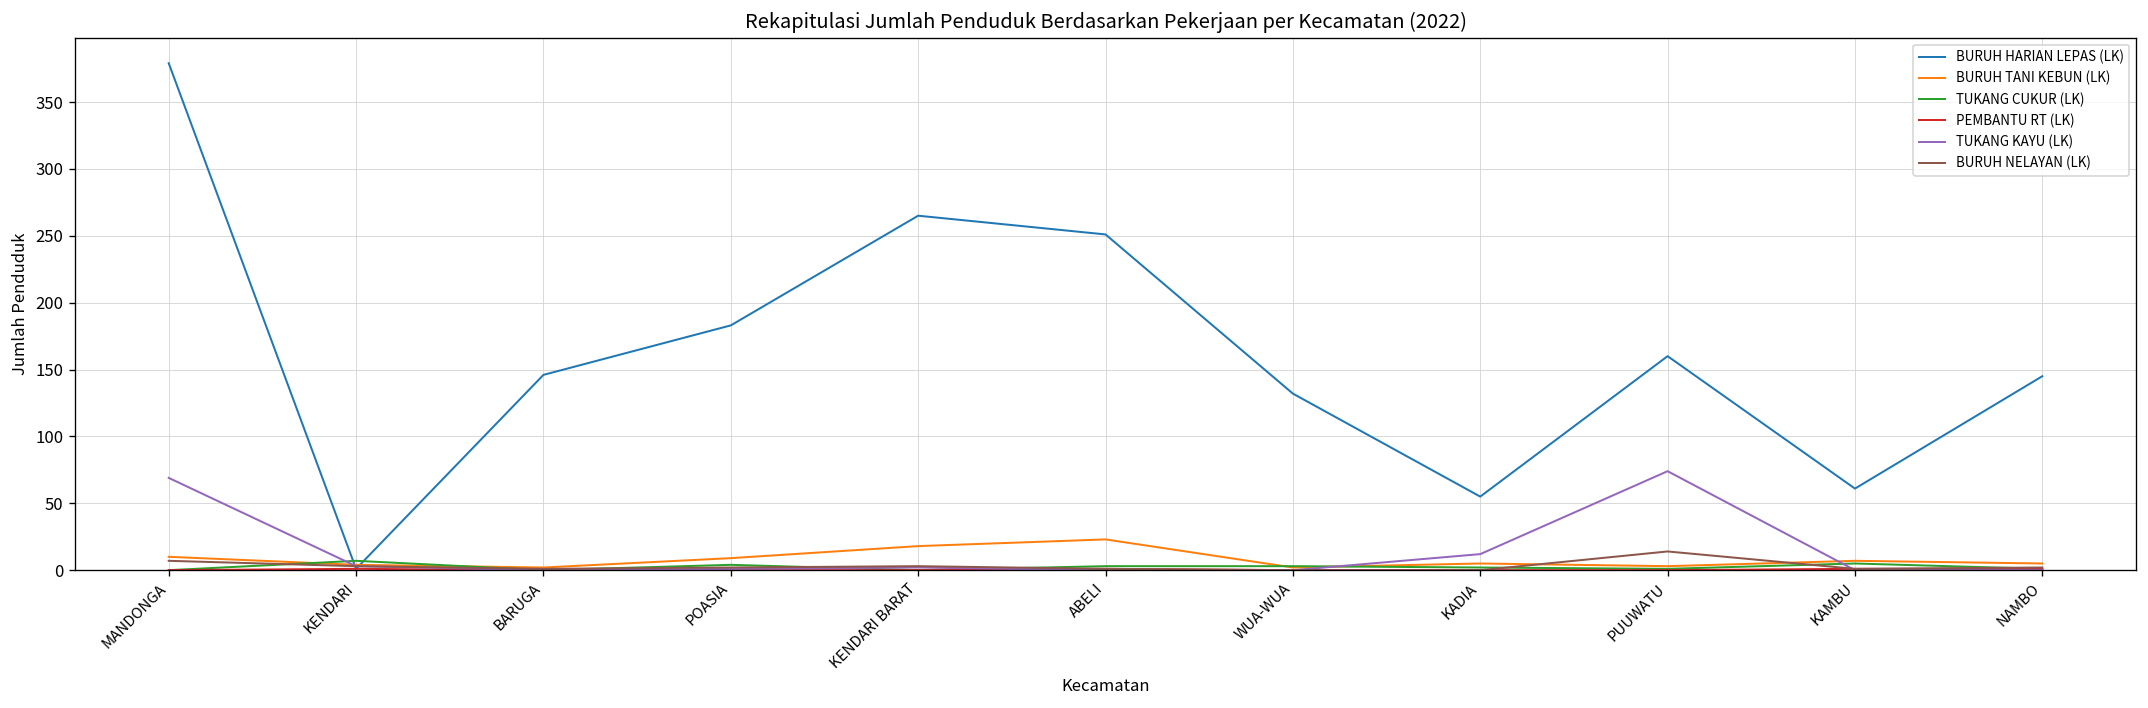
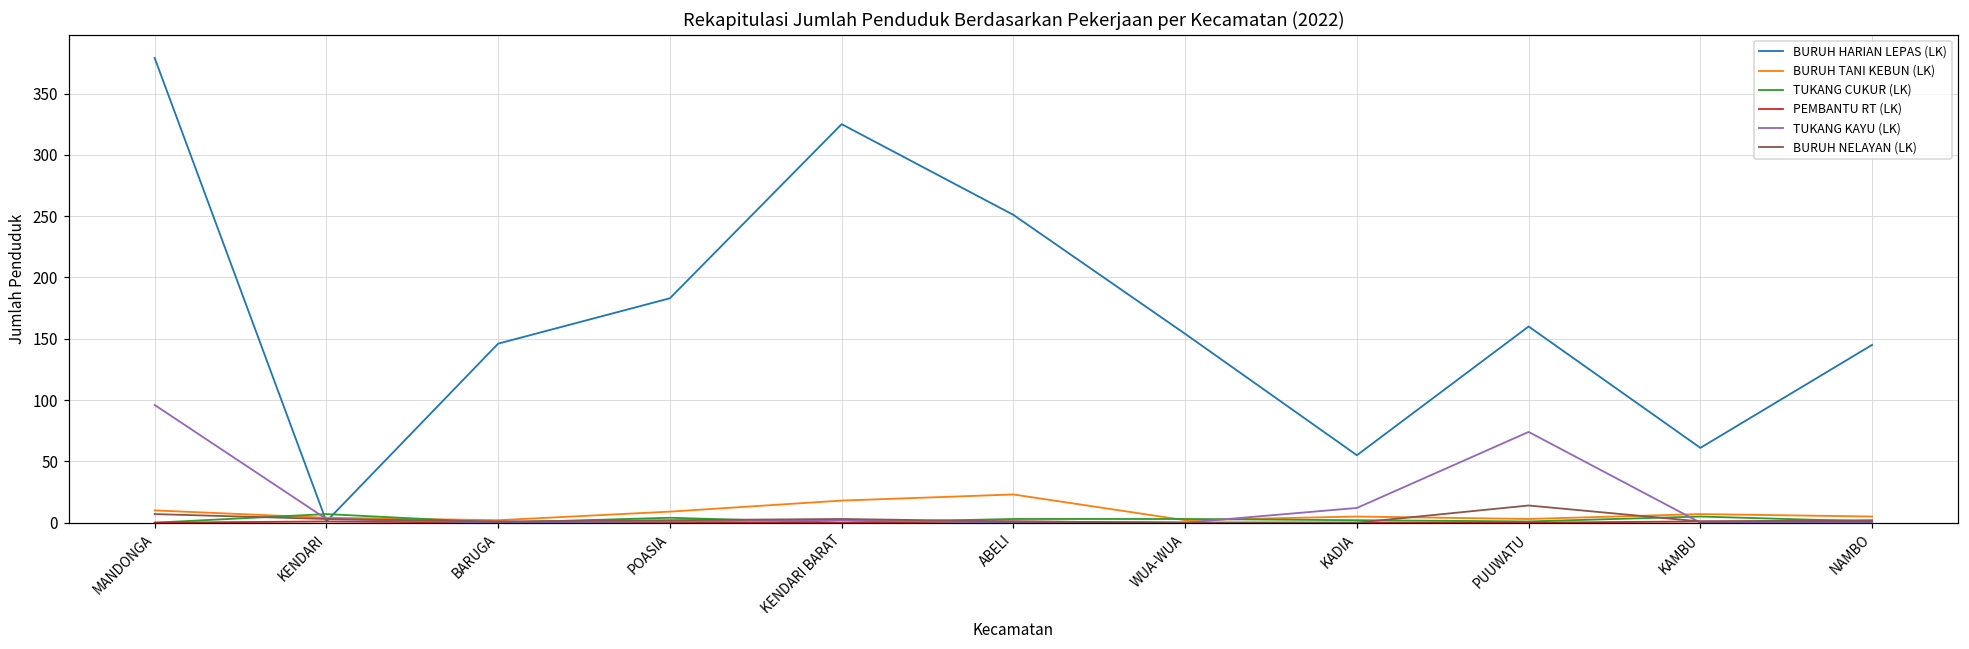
  {
    "BURUH HARIAN LEPAS (LK)": {
      "MANDONGA": 379,
      "BARUGA": 146,
      "POASIA": 183,
-     "KENDARI BARAT": 265,
+     "KENDARI BARAT": 325,
      "ABELI": 251,
-     "WUA-WUA": 132,
+     "WUA-WUA": 154,
      "KADIA": 55,
      "PUUWATU": 160,
      "KAMBU": 61,
      "NAMBO": 145
    },
    "BURUH TANI KEBUN (LK)": {
      "MANDONGA": 10,
      "POASIA": 9,
      "KENDARI BARAT": 18,
      "ABELI": 23,
      "KADIA": 5,
      "NAMBO": 5
    },
    "TUKANG CUKUR (LK)": {
      "KENDARI": 7
    },
    "TUKANG KAYU (LK)": {
-     "MANDONGA": 69,
+     "MANDONGA": 96,
      "KADIA": 12,
      "PUUWATU": 74
    },
    "BURUH NELAYAN (LK)": {
      "MANDONGA": 7,
      "PUUWATU": 14
    }
  }
